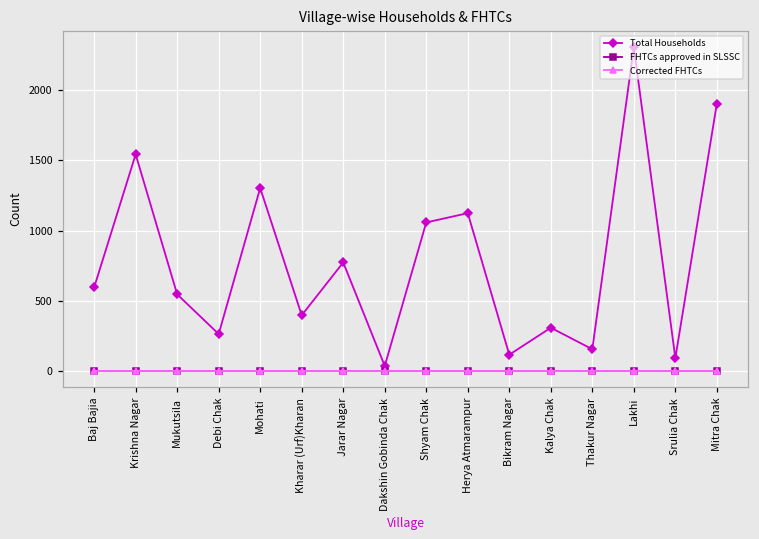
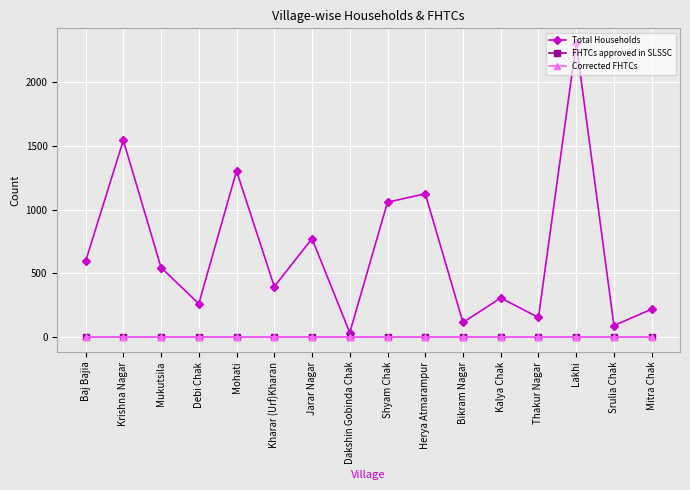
  {
    "Total Households": {
      "Baj Bajia": 600,
      "Krishna Nagar": 1540,
      "Mukutsila": 550,
      "Debi Chak": 260,
      "Mohati": 1300,
      "Kharar (Urf)Kharan": 400,
      "Jarar Nagar": 770,
      "Dakshin Gobinda Chak": 40,
      "Shyam Chak": 1060,
      "Herya Atmarampur": 1120,
      "Bikram Nagar": 120,
      "Kalya Chak": 310,
      "Thakur Nagar": 160,
      "Srulia Chak": 90,
-     "Mitra Chak": 1910
+     "Mitra Chak": 220
    },
    "Corrected FHTCs": {
      "Baj Bajia": 0,
      "Krishna Nagar": 0,
      "Mukutsila": 0,
      "Debi Chak": 0,
      "Mohati": 0,
      "Kharar (Urf)Kharan": 0,
      "Jarar Nagar": 0,
      "Dakshin Gobinda Chak": 0,
      "Shyam Chak": 0,
      "Herya Atmarampur": 0,
      "Bikram Nagar": 0,
      "Kalya Chak": 0,
      "Thakur Nagar": 0,
      "Lakhi": 0,
      "Srulia Chak": 0,
      "Mitra Chak": 0
    }
  }
